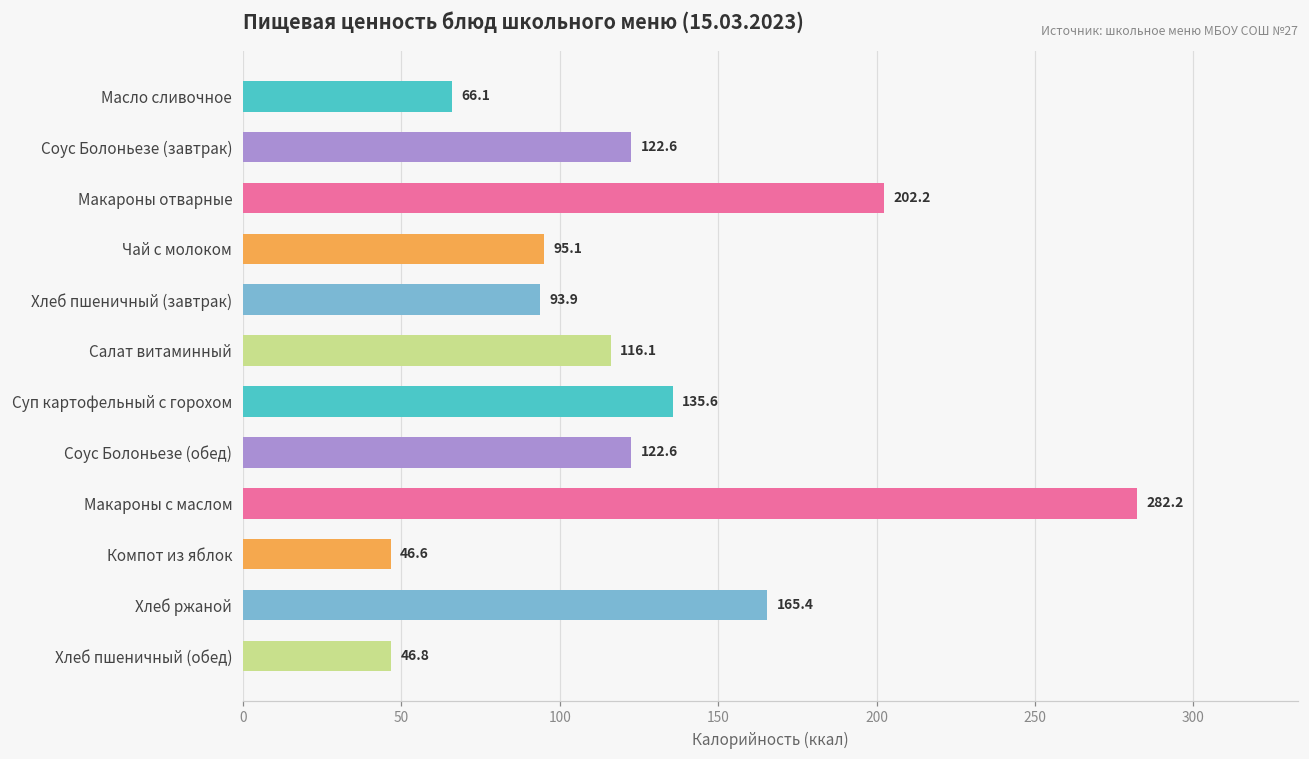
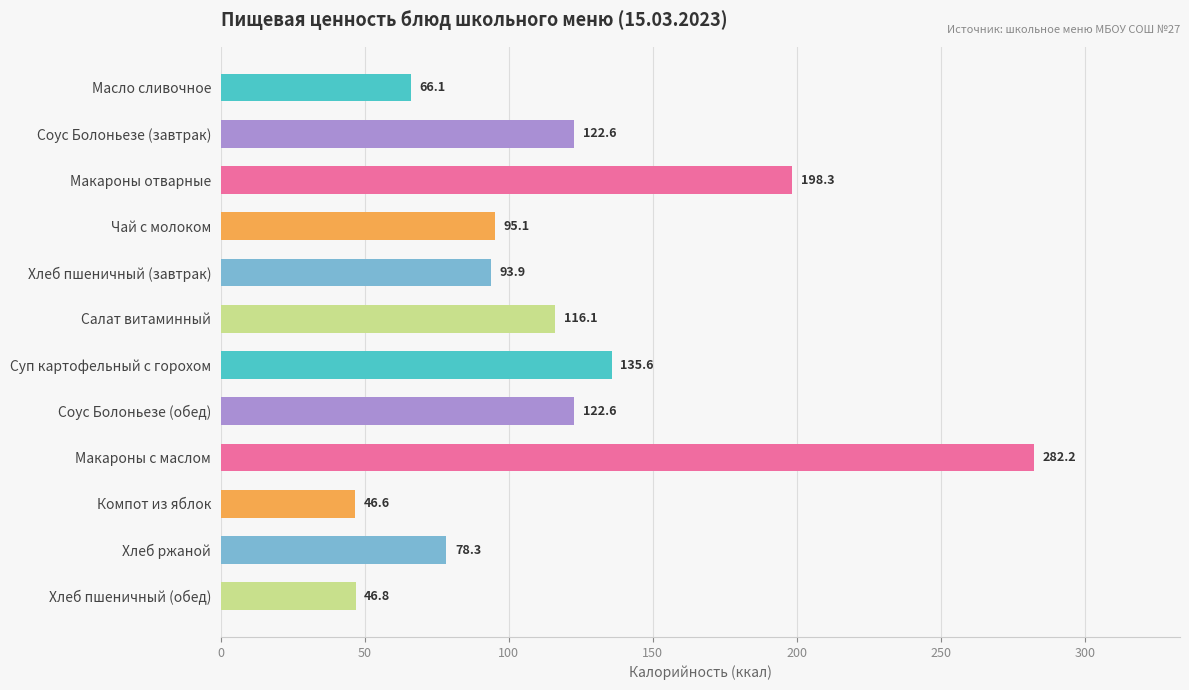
  {
    "Масло сливочное": 66.1,
    "Соус Болоньезе (завтрак)": 122.6,
-   "Макароны отварные": 202.2,
+   "Макароны отварные": 198.3,
    "Чай с молоком": 95.1,
    "Хлеб пшеничный (завтрак)": 93.9,
    "Салат витаминный": 116.1,
    "Суп картофельный с горохом": 135.6,
    "Соус Болоньезе (обед)": 122.6,
    "Макароны с маслом": 282.2,
    "Компот из яблок": 46.6,
-   "Хлеб ржаной": 165.4,
+   "Хлеб ржаной": 78.3,
    "Хлеб пшеничный (обед)": 46.8
  }
